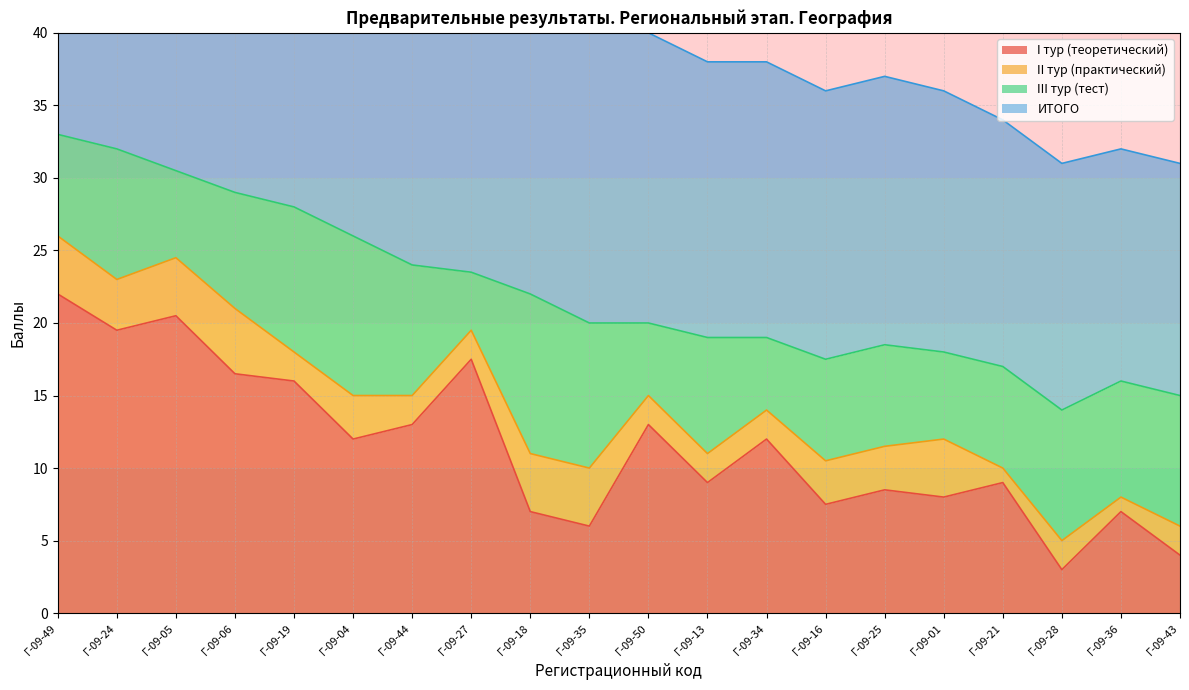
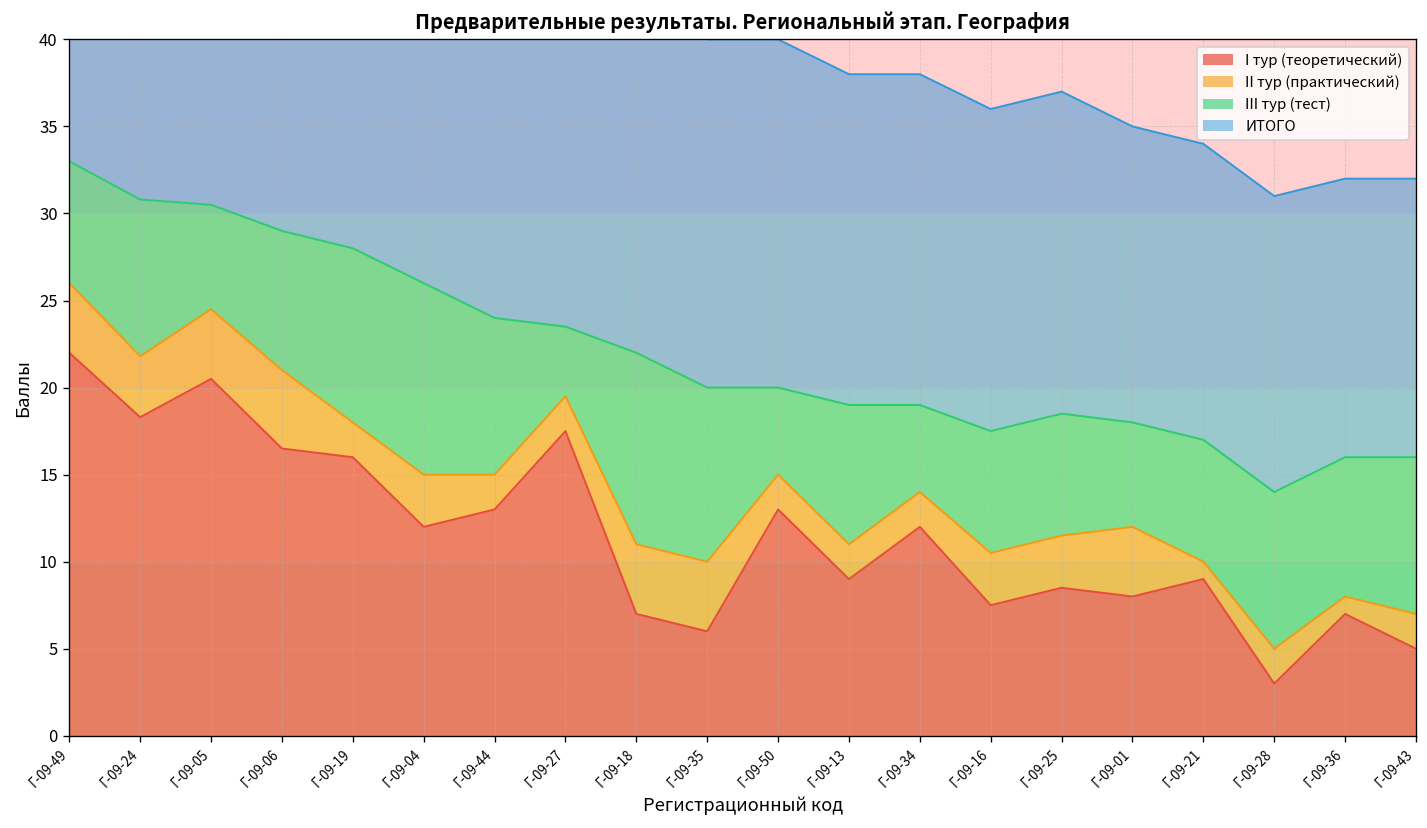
  {
    "I тур (теоретический)": {
      "Г-09-49": 22.0,
-     "Г-09-24": 19.5,
+     "Г-09-24": 18.3,
      "Г-09-05": 20.5,
      "Г-09-06": 16.5,
      "Г-09-19": 16.0,
      "Г-09-04": 12.0,
      "Г-09-44": 13.0,
      "Г-09-27": 17.5,
      "Г-09-18": 7.0,
      "Г-09-35": 6.0,
      "Г-09-50": 13.0,
      "Г-09-13": 9.0,
      "Г-09-34": 12.0,
      "Г-09-16": 7.5,
      "Г-09-25": 8.5,
      "Г-09-01": 8.0,
      "Г-09-21": 9.0,
      "Г-09-28": 3.0,
      "Г-09-36": 7.0,
-     "Г-09-43": 4
+     "Г-09-43": 5
    },
    "II тур (практический)": {
      "Г-09-49": 4.0,
      "Г-09-24": 3.5,
      "Г-09-05": 4.0,
      "Г-09-06": 4.5,
      "Г-09-19": 2.0,
      "Г-09-04": 3.0,
      "Г-09-44": 2.0,
      "Г-09-27": 2.0,
      "Г-09-18": 4.0,
      "Г-09-35": 4.0,
      "Г-09-50": 2.0,
      "Г-09-13": 2.0,
      "Г-09-34": 2.0,
      "Г-09-16": 3.0,
      "Г-09-25": 3.0,
      "Г-09-01": 4.0,
      "Г-09-21": 1.0,
      "Г-09-28": 2.0,
      "Г-09-36": 1.0,
      "Г-09-43": 2.0
    },
    "III тур (тест)": {
      "Г-09-49": 7.0,
      "Г-09-24": 9.0,
      "Г-09-05": 6.0,
      "Г-09-06": 8.0,
      "Г-09-19": 10.0,
      "Г-09-04": 11.0,
      "Г-09-44": 9.0,
      "Г-09-27": 4.0,
      "Г-09-18": 11.0,
      "Г-09-35": 10.0,
      "Г-09-50": 5.0,
      "Г-09-13": 8.0,
      "Г-09-34": 5.0,
      "Г-09-16": 7.0,
      "Г-09-25": 7.0,
      "Г-09-01": 6.0,
      "Г-09-21": 7.0,
      "Г-09-28": 9.0,
      "Г-09-36": 8.0,
      "Г-09-43": 9.0
    },
    "ИТОГО": {
      "Г-09-35": 20,
      "Г-09-50": 20,
      "Г-09-13": 19,
      "Г-09-34": 19,
      "Г-09-16": 18.5,
      "Г-09-25": 18.5,
-     "Г-09-01": 18,
+     "Г-09-01": 17,
      "Г-09-28": 17,
      "Г-09-36": 16,
      "Г-09-43": 16
    }
  }
